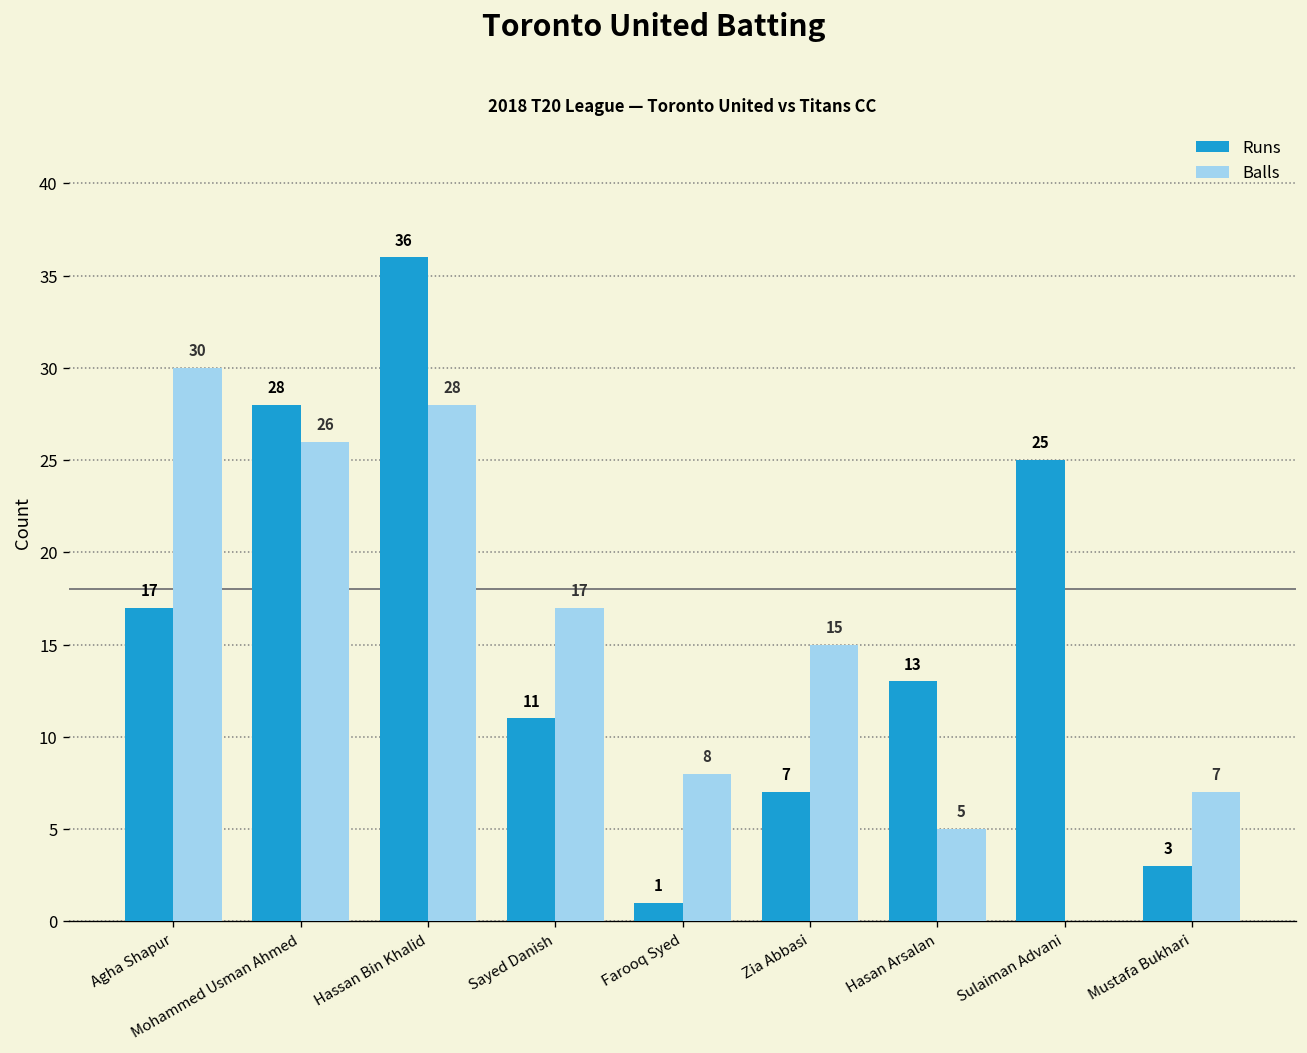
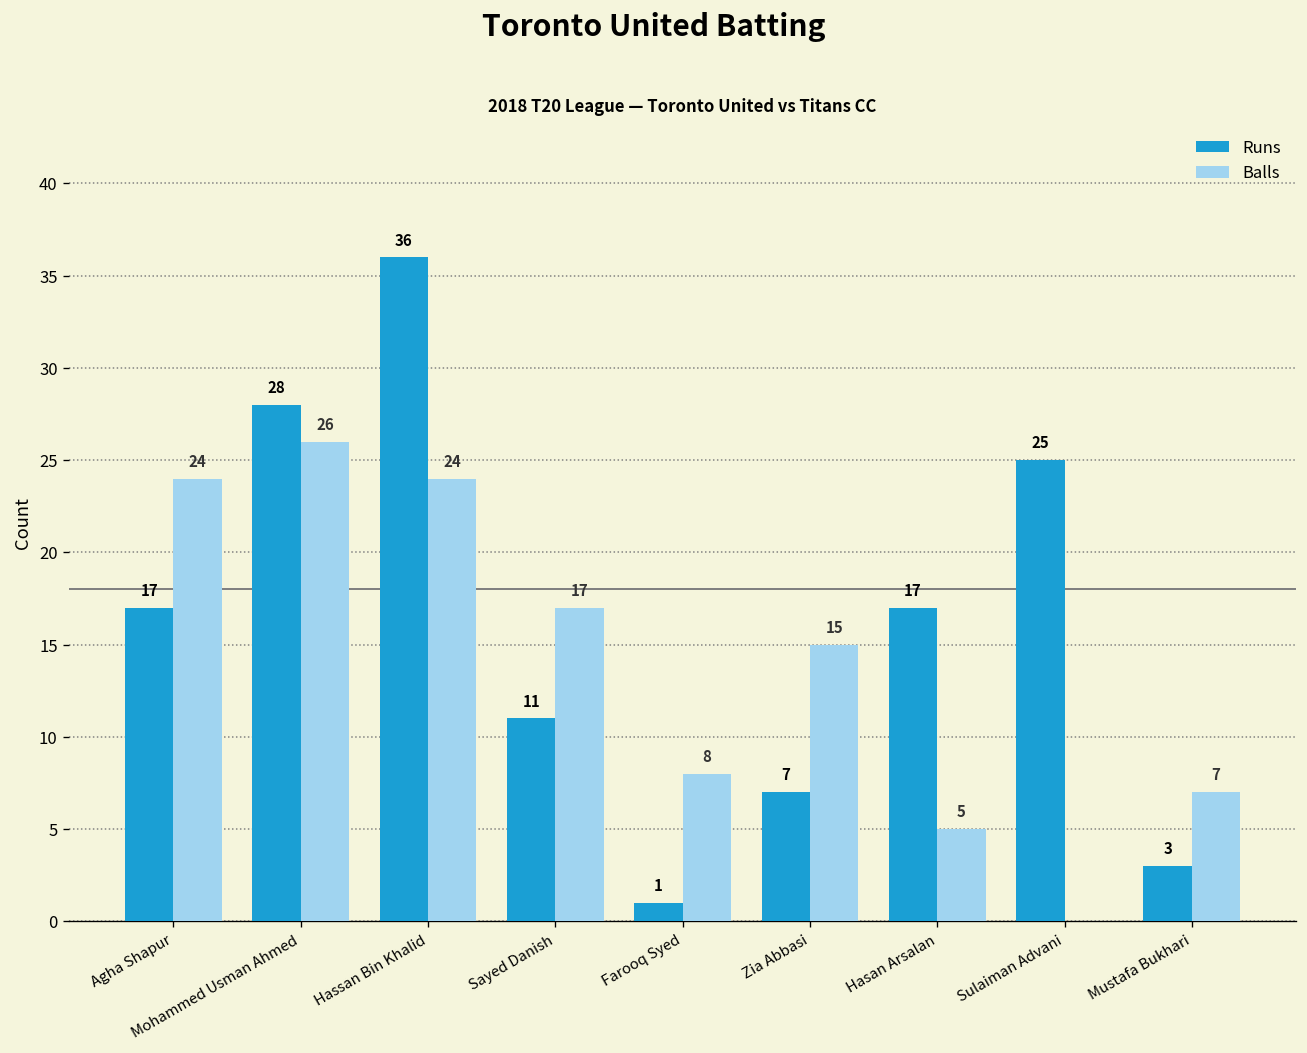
  {
    "Runs": {
      "Agha Shapur": 17,
      "Mohammed Usman Ahmed": 28,
      "Hassan Bin Khalid": 36,
      "Sayed Danish": 11,
      "Farooq Syed": 1,
      "Zia Abbasi": 7,
-     "Hasan Arsalan": 13,
+     "Hasan Arsalan": 17,
      "Sulaiman Advani": 25,
      "Mustafa Bukhari": 3
    },
    "Balls": {
-     "Agha Shapur": 30,
+     "Agha Shapur": 24,
      "Mohammed Usman Ahmed": 26,
-     "Hassan Bin Khalid": 28,
+     "Hassan Bin Khalid": 24,
      "Sayed Danish": 17,
      "Farooq Syed": 8,
      "Zia Abbasi": 15,
      "Hasan Arsalan": 5,
      "Mustafa Bukhari": 7
    }
  }
